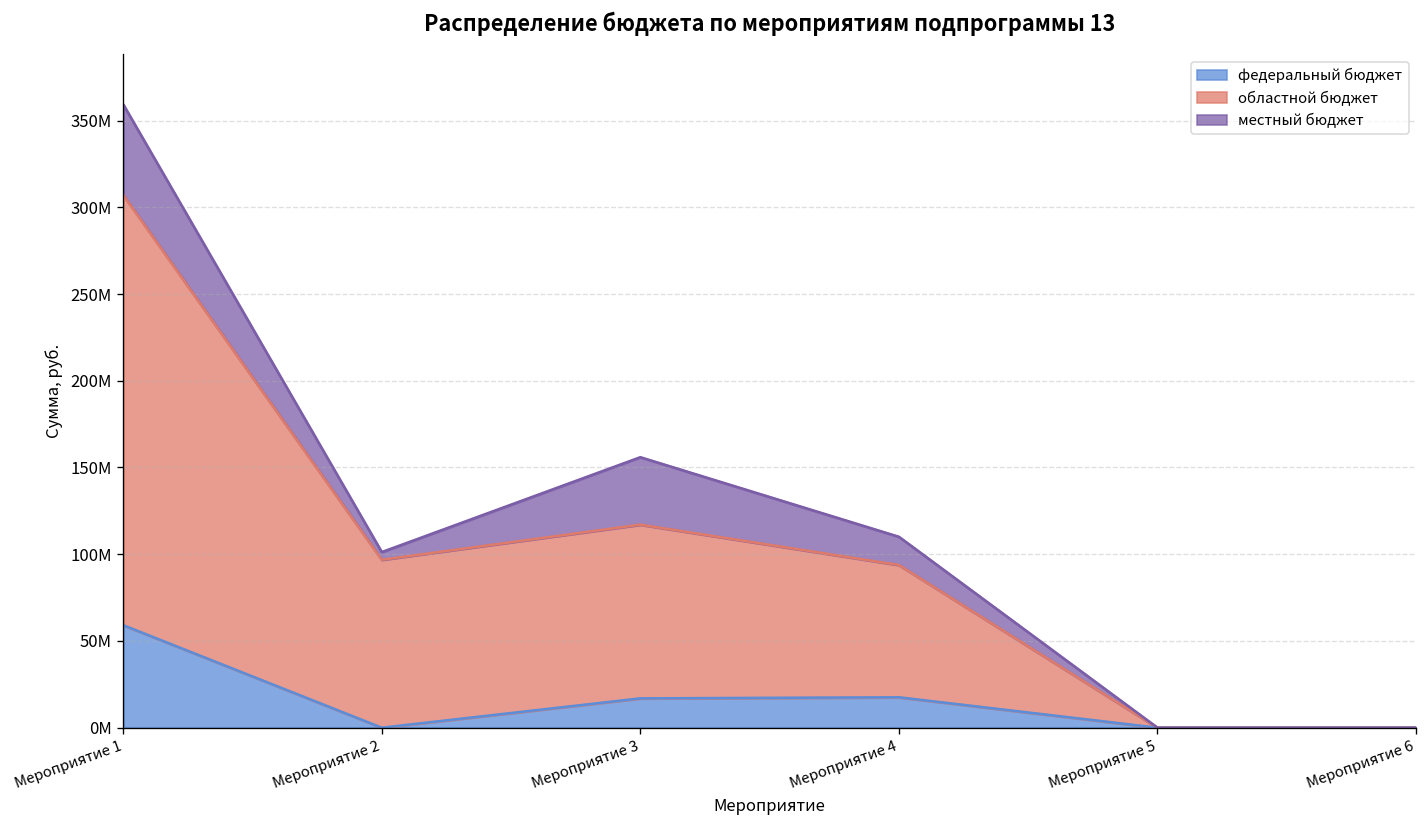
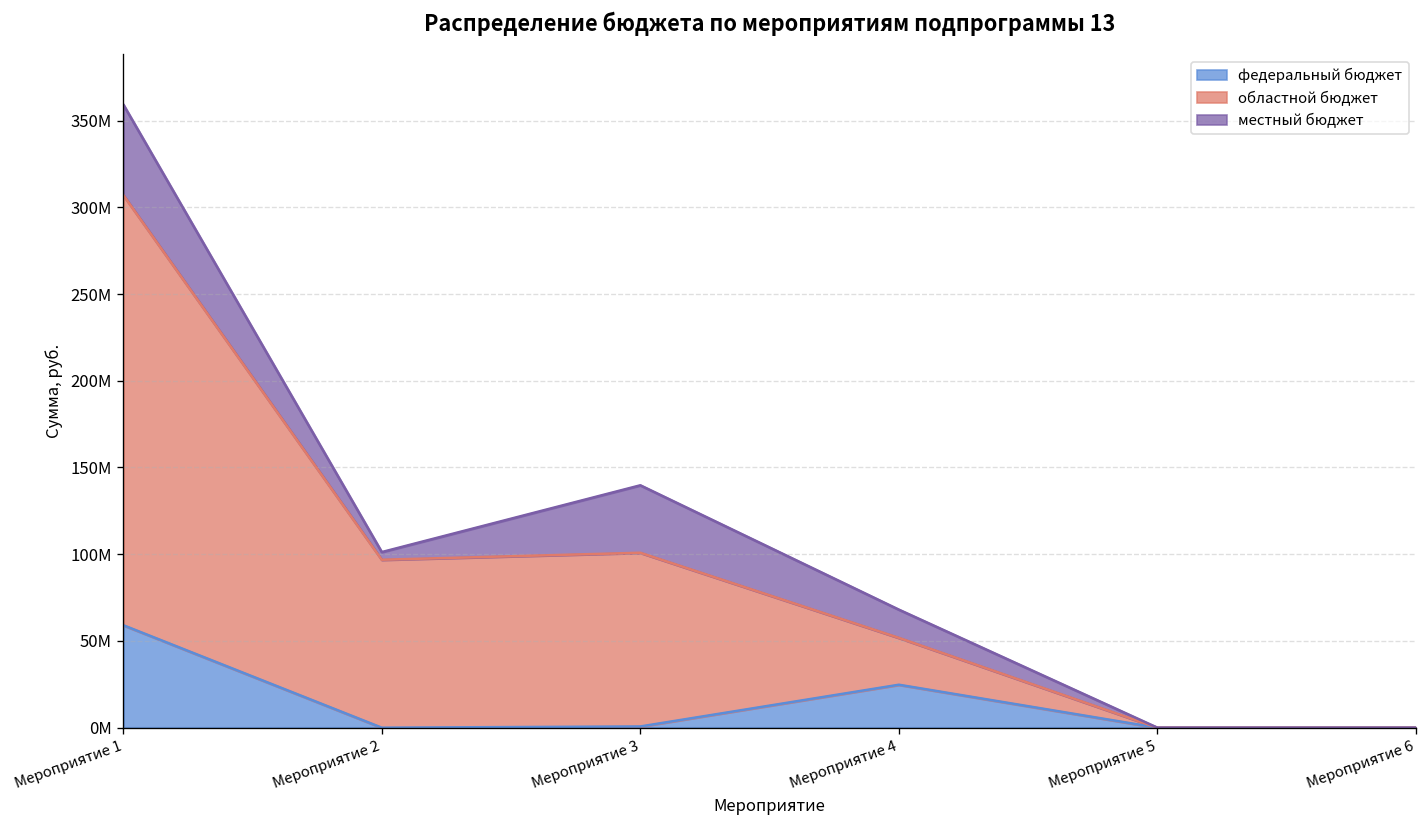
  {
    "федеральный бюджет": {
      "Мероприятие 1": "59М",
      "Мероприятие 2": "0М",
-     "Мероприятие 3": "17М",
-     "Мероприятие 4": "18М"
+     "Мероприятие 3": "1М",
+     "Мероприятие 4": "25М"
    },
    "областной бюджет": {
      "Мероприятие 1": "248М",
      "Мероприятие 2": "97М",
      "Мероприятие 3": "100М",
-     "Мероприятие 4": "76М"
+     "Мероприятие 4": "27М"
    },
    "местный бюджет": {
      "Мероприятие 1": "52М",
      "Мероприятие 2": "4М",
      "Мероприятие 3": "39М",
      "Мероприятие 4": "16М"
    }
  }
